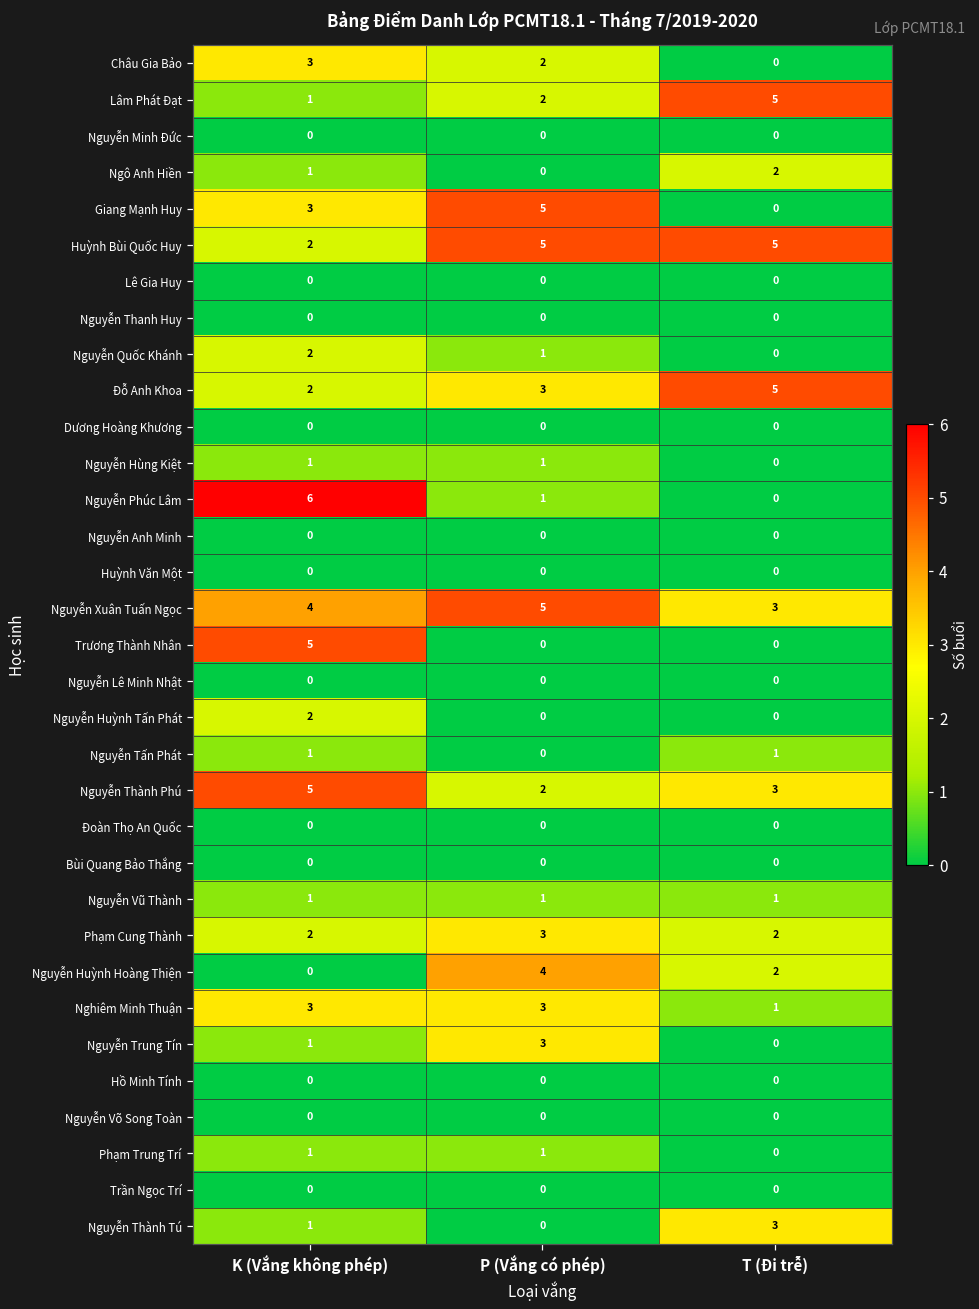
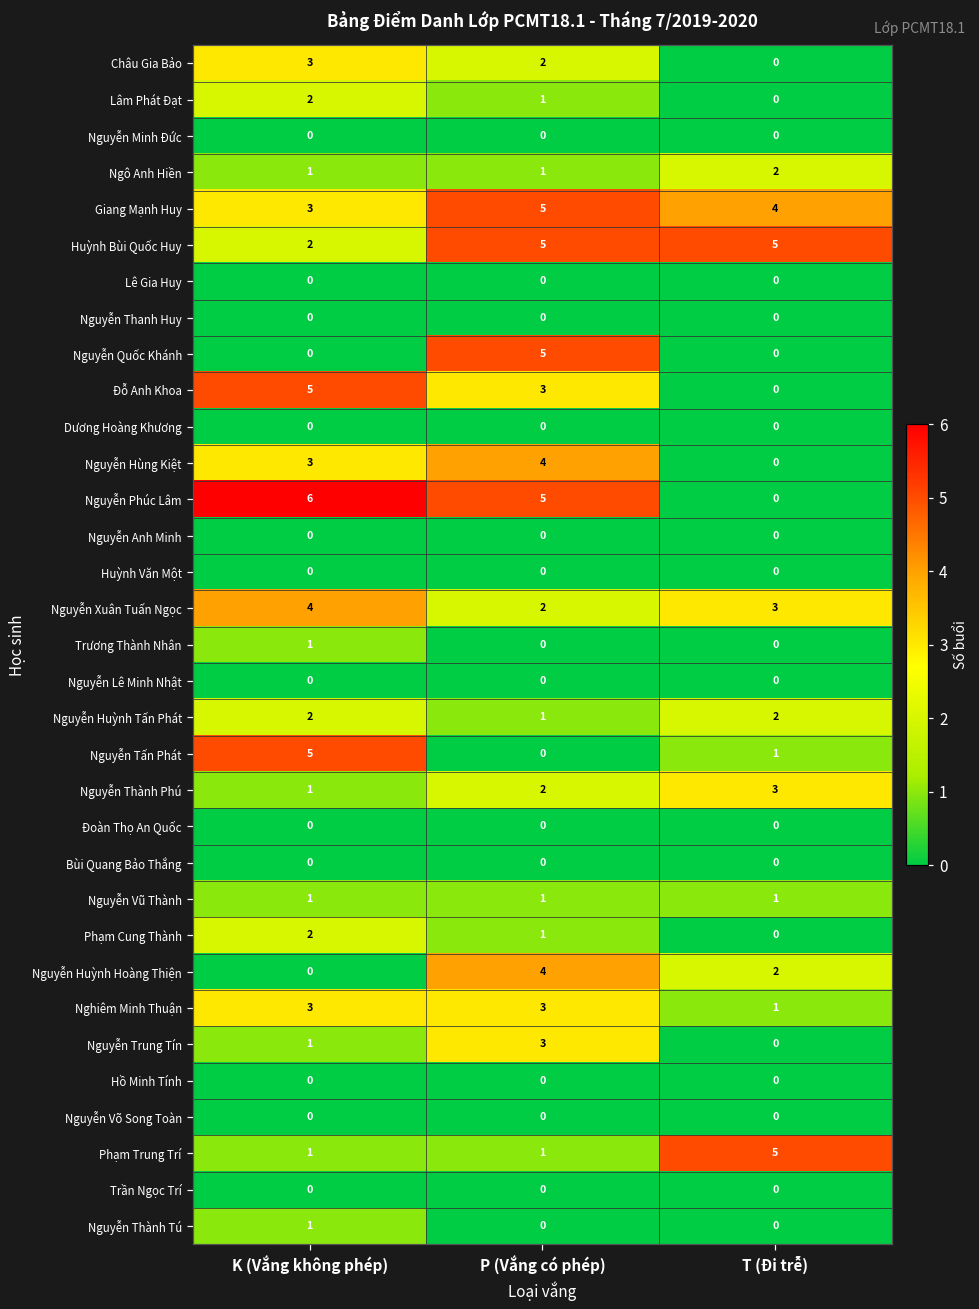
  {
    "Châu Gia Bảo": {
      "K (Vắng không phép)": 3,
      "P (Vắng có phép)": 2,
      "T (Đi trễ)": 0
    },
    "Lâm Phát Đạt": {
-     "K (Vắng không phép)": 1,
-     "P (Vắng có phép)": 2,
-     "T (Đi trễ)": 5
+     "K (Vắng không phép)": 2,
+     "P (Vắng có phép)": 1,
+     "T (Đi trễ)": 0
    },
    "Nguyễn Minh Đức": {
      "K (Vắng không phép)": 0,
      "P (Vắng có phép)": 0,
      "T (Đi trễ)": 0
    },
    "Ngô Anh Hiền": {
      "K (Vắng không phép)": 1,
-     "P (Vắng có phép)": 0,
+     "P (Vắng có phép)": 1,
      "T (Đi trễ)": 2
    },
    "Giang Mạnh Huy": {
      "K (Vắng không phép)": 3,
      "P (Vắng có phép)": 5,
-     "T (Đi trễ)": 0
+     "T (Đi trễ)": 4
    },
    "Huỳnh Bùi Quốc Huy": {
      "K (Vắng không phép)": 2,
      "P (Vắng có phép)": 5,
      "T (Đi trễ)": 5
    },
    "Lê Gia Huy": {
      "K (Vắng không phép)": 0,
      "P (Vắng có phép)": 0,
      "T (Đi trễ)": 0
    },
    "Nguyễn Thanh Huy": {
      "K (Vắng không phép)": 0,
      "P (Vắng có phép)": 0,
      "T (Đi trễ)": 0
    },
    "Nguyễn Quốc Khánh": {
-     "K (Vắng không phép)": 2,
-     "P (Vắng có phép)": 1,
+     "K (Vắng không phép)": 0,
+     "P (Vắng có phép)": 5,
      "T (Đi trễ)": 0
    },
    "Đỗ Anh Khoa": {
-     "K (Vắng không phép)": 2,
+     "K (Vắng không phép)": 5,
      "P (Vắng có phép)": 3,
-     "T (Đi trễ)": 5
+     "T (Đi trễ)": 0
    },
    "Dương Hoàng Khương": {
      "K (Vắng không phép)": 0,
      "P (Vắng có phép)": 0,
      "T (Đi trễ)": 0
    },
    "Nguyễn Hùng Kiệt": {
-     "K (Vắng không phép)": 1,
-     "P (Vắng có phép)": 1,
+     "K (Vắng không phép)": 3,
+     "P (Vắng có phép)": 4,
      "T (Đi trễ)": 0
    },
    "Nguyễn Phúc Lâm": {
      "K (Vắng không phép)": 6,
-     "P (Vắng có phép)": 1,
+     "P (Vắng có phép)": 5,
      "T (Đi trễ)": 0
    },
    "Nguyễn Anh Minh": {
      "K (Vắng không phép)": 0,
      "P (Vắng có phép)": 0,
      "T (Đi trễ)": 0
    },
    "Huỳnh Văn Một": {
      "K (Vắng không phép)": 0,
      "P (Vắng có phép)": 0,
      "T (Đi trễ)": 0
    },
    "Nguyễn Xuân Tuấn Ngọc": {
      "K (Vắng không phép)": 4,
-     "P (Vắng có phép)": 5,
+     "P (Vắng có phép)": 2,
      "T (Đi trễ)": 3
    },
    "Trương Thành Nhân": {
-     "K (Vắng không phép)": 5,
+     "K (Vắng không phép)": 1,
      "P (Vắng có phép)": 0,
      "T (Đi trễ)": 0
    },
    "Nguyễn Lê Minh Nhật": {
      "K (Vắng không phép)": 0,
      "P (Vắng có phép)": 0,
      "T (Đi trễ)": 0
    },
    "Nguyễn Huỳnh Tấn Phát": {
      "K (Vắng không phép)": 2,
-     "P (Vắng có phép)": 0,
-     "T (Đi trễ)": 0
+     "P (Vắng có phép)": 1,
+     "T (Đi trễ)": 2
    },
    "Nguyễn Tấn Phát": {
-     "K (Vắng không phép)": 1,
+     "K (Vắng không phép)": 5,
      "P (Vắng có phép)": 0,
      "T (Đi trễ)": 1
    },
    "Nguyễn Thành Phú": {
-     "K (Vắng không phép)": 5,
+     "K (Vắng không phép)": 1,
      "P (Vắng có phép)": 2,
      "T (Đi trễ)": 3
    },
    "Đoàn Thọ An Quốc": {
      "K (Vắng không phép)": 0,
      "P (Vắng có phép)": 0,
      "T (Đi trễ)": 0
    },
    "Bùi Quang Bảo Thắng": {
      "K (Vắng không phép)": 0,
      "P (Vắng có phép)": 0,
      "T (Đi trễ)": 0
    },
    "Nguyễn Vũ Thành": {
      "K (Vắng không phép)": 1,
      "P (Vắng có phép)": 1,
      "T (Đi trễ)": 1
    },
    "Phạm Cung Thành": {
      "K (Vắng không phép)": 2,
-     "P (Vắng có phép)": 3,
-     "T (Đi trễ)": 2
+     "P (Vắng có phép)": 1,
+     "T (Đi trễ)": 0
    },
    "Nguyễn Huỳnh Hoàng Thiện": {
      "K (Vắng không phép)": 0,
      "P (Vắng có phép)": 4,
      "T (Đi trễ)": 2
    },
    "Nghiêm Minh Thuận": {
      "K (Vắng không phép)": 3,
      "P (Vắng có phép)": 3,
      "T (Đi trễ)": 1
    },
    "Nguyễn Trung Tín": {
      "K (Vắng không phép)": 1,
      "P (Vắng có phép)": 3,
      "T (Đi trễ)": 0
    },
    "Hồ Minh Tính": {
      "K (Vắng không phép)": 0,
      "P (Vắng có phép)": 0,
      "T (Đi trễ)": 0
    },
    "Nguyễn Võ Song Toàn": {
      "K (Vắng không phép)": 0,
      "P (Vắng có phép)": 0,
      "T (Đi trễ)": 0
    },
    "Phạm Trung Trí": {
      "K (Vắng không phép)": 1,
      "P (Vắng có phép)": 1,
-     "T (Đi trễ)": 0
+     "T (Đi trễ)": 5
    },
    "Trần Ngọc Trí": {
      "K (Vắng không phép)": 0,
      "P (Vắng có phép)": 0,
      "T (Đi trễ)": 0
    },
    "Nguyễn Thành Tú": {
      "K (Vắng không phép)": 1,
      "P (Vắng có phép)": 0,
-     "T (Đi trễ)": 3
+     "T (Đi trễ)": 0
    }
  }
